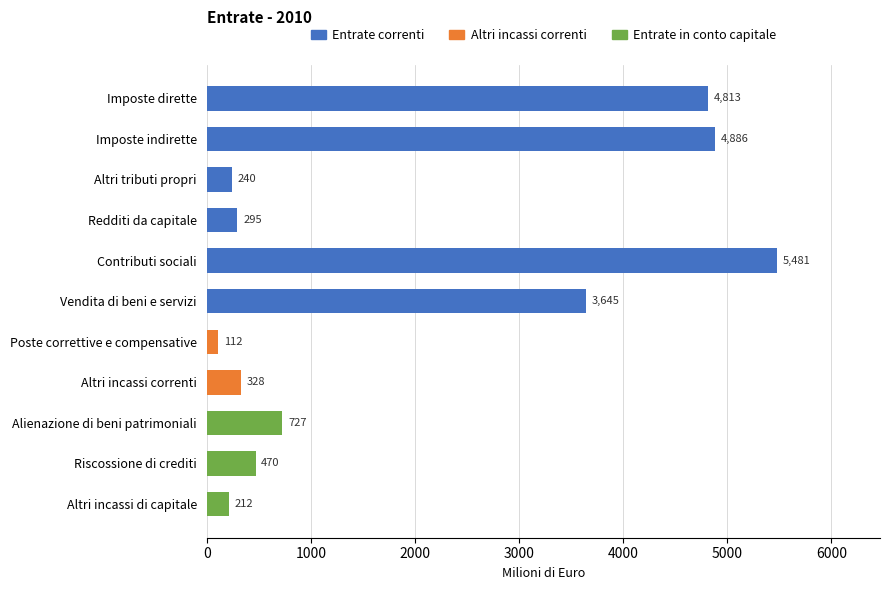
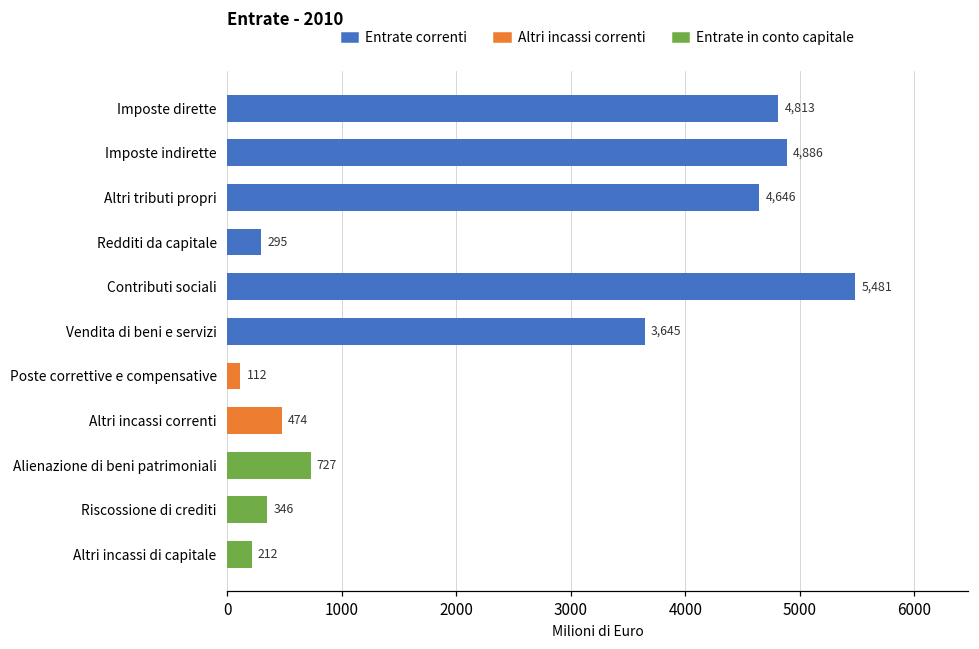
  {
    "Imposte dirette": "4,813",
    "Imposte indirette": "4,886",
-   "Altri tributi propri": "240",
+   "Altri tributi propri": "4,646",
    "Redditi da capitale": "295",
    "Contributi sociali": "5,481",
    "Vendita di beni e servizi": "3,645",
    "Poste correttive e compensative": "112",
-   "Altri incassi correnti": "328",
+   "Altri incassi correnti": "474",
    "Alienazione di beni patrimoniali": "727",
-   "Riscossione di crediti": "470",
+   "Riscossione di crediti": "346",
    "Altri incassi di capitale": "212"
  }
